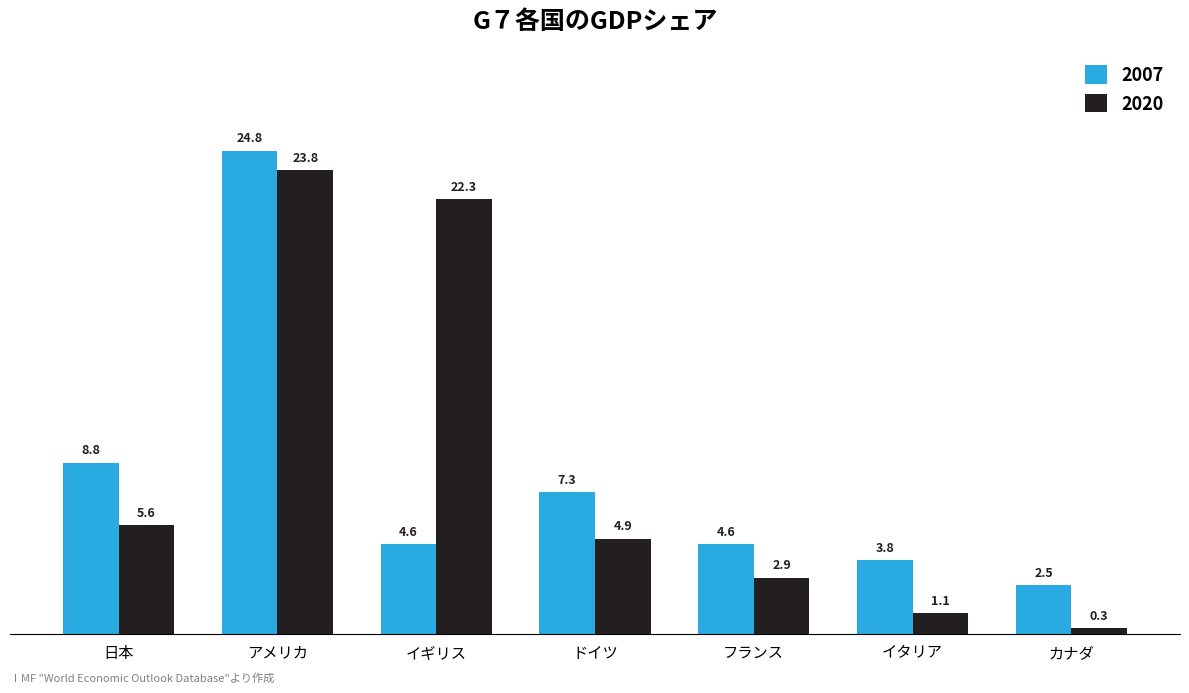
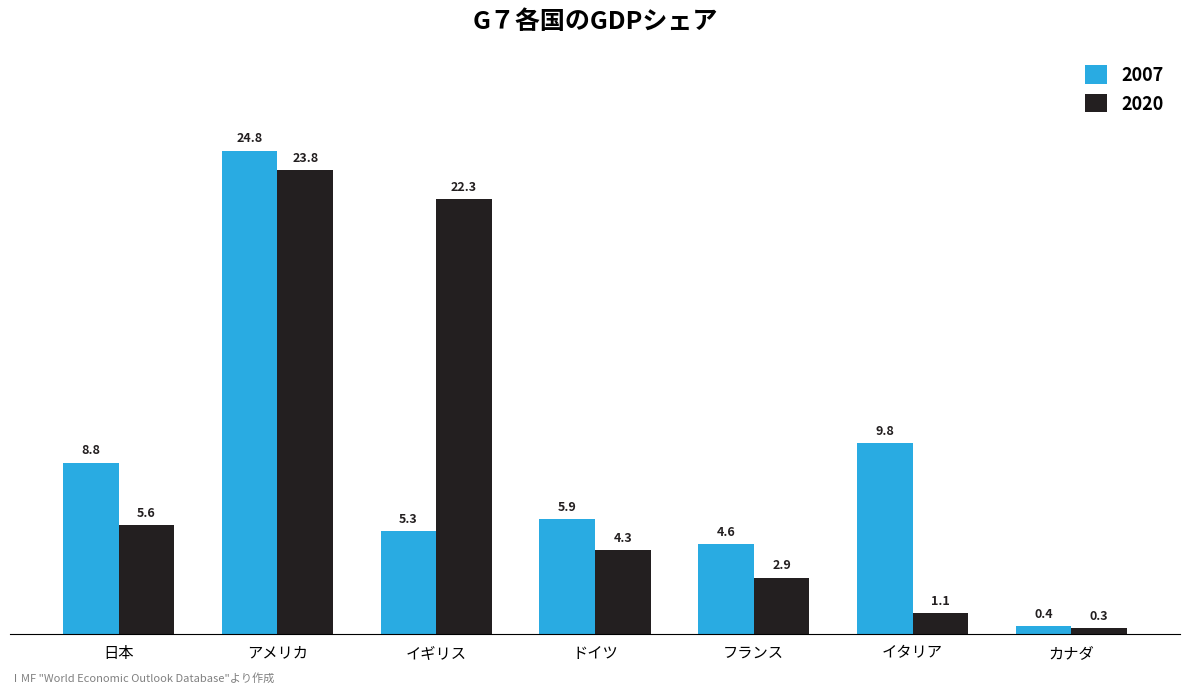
  {
    "2007": {
      "日本": 8.8,
      "アメリカ": 24.8,
-     "イギリス": 4.6,
-     "ドイツ": 7.3,
+     "イギリス": 5.3,
+     "ドイツ": 5.9,
      "フランス": 4.6,
-     "イタリア": 3.8,
-     "カナダ": 2.5
+     "イタリア": 9.8,
+     "カナダ": 0.4
    },
    "2020": {
      "日本": 5.6,
      "アメリカ": 23.8,
      "イギリス": 22.3,
-     "ドイツ": 4.9,
+     "ドイツ": 4.3,
      "フランス": 2.9,
      "イタリア": 1.1,
      "カナダ": 0.3
    }
  }
